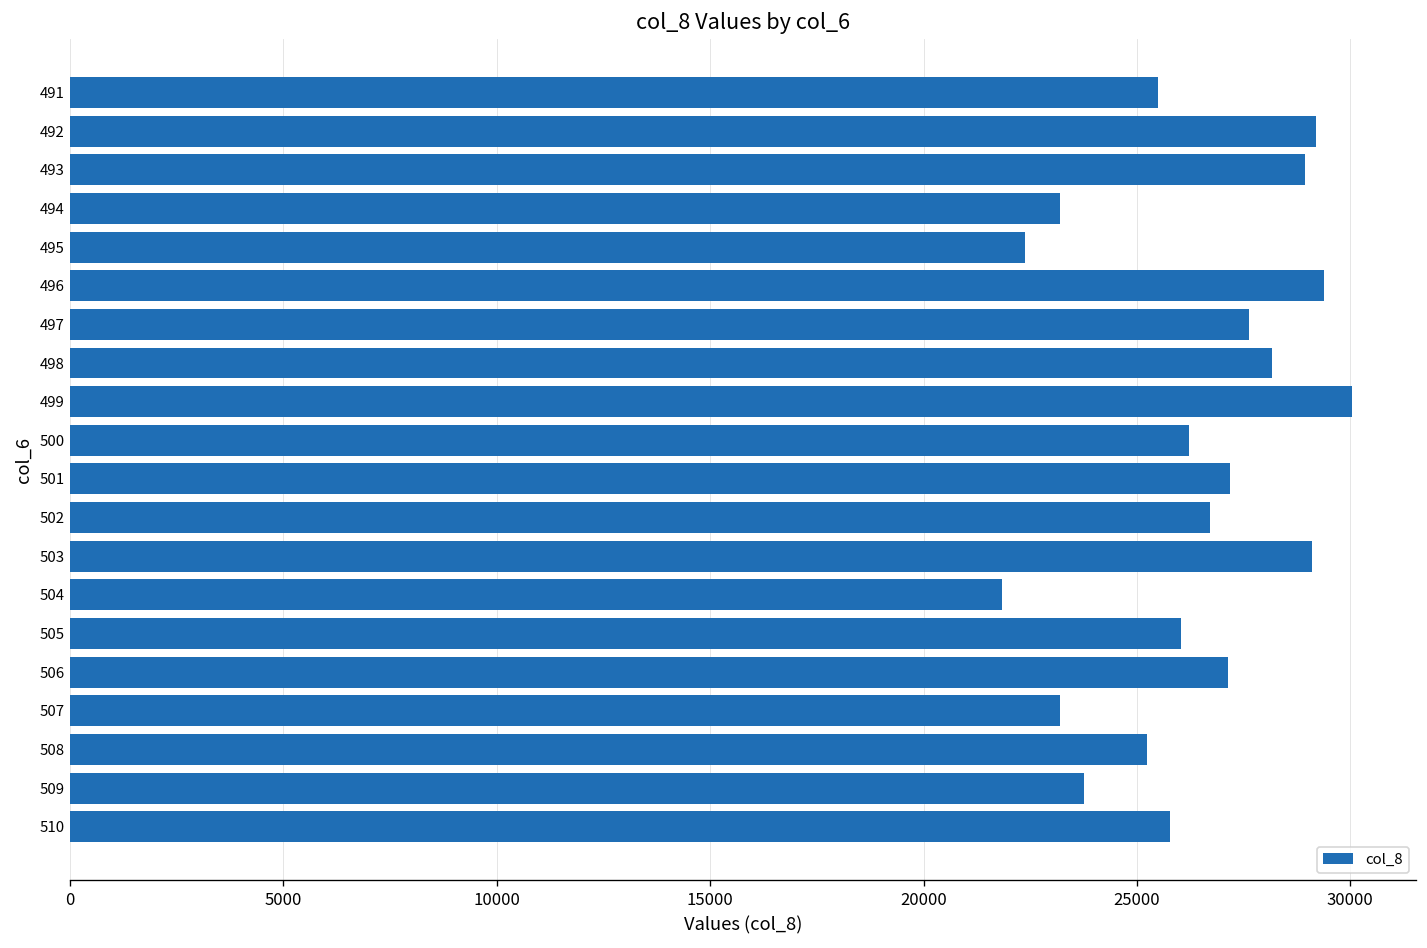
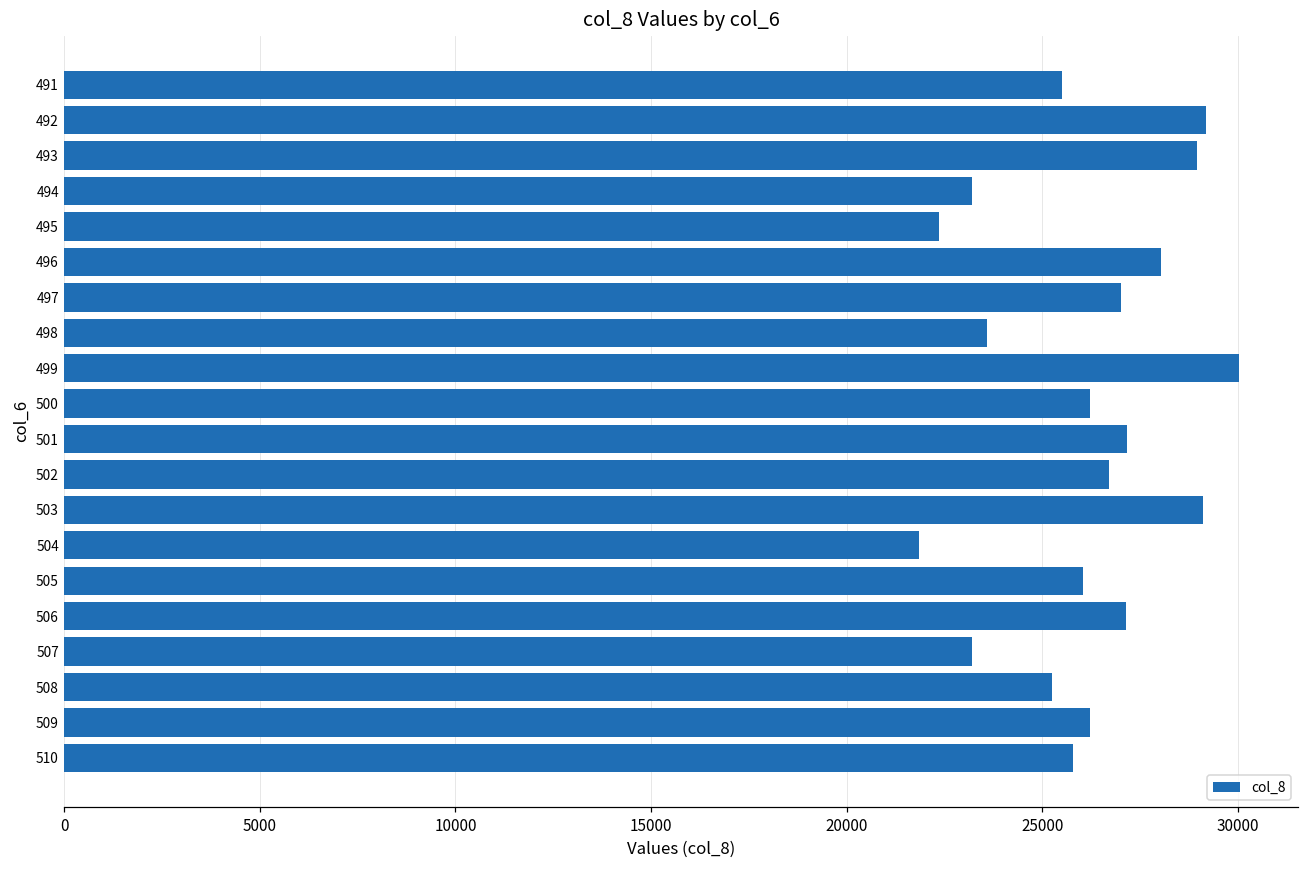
  {
    "491": 25500,
    "492": 29200,
    "493": 28900,
    "494": 23200,
    "495": 22400,
-   "496": 29400,
-   "497": 27600,
-   "498": 28200,
+   "496": 28000,
+   "497": 27000,
+   "498": 23600,
    "499": 30000,
    "500": 26200,
    "501": 27200,
    "502": 26700,
    "503": 29100,
    "504": 21800,
    "505": 26000,
    "506": 27100,
    "507": 23200,
    "508": 25200,
-   "509": 23800,
+   "509": 26200,
    "510": 25800
  }
